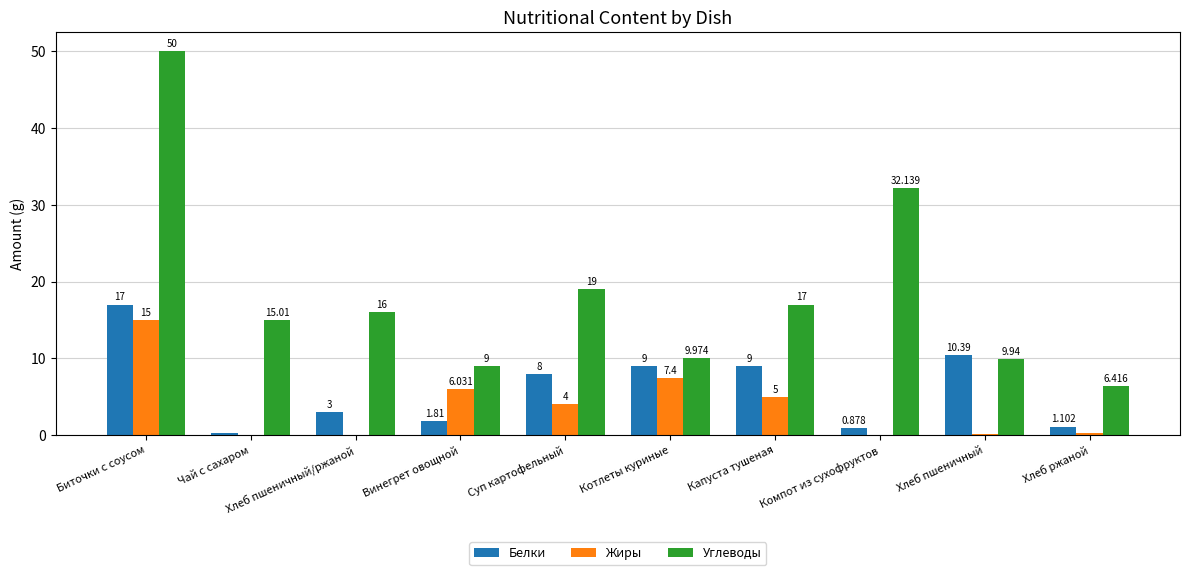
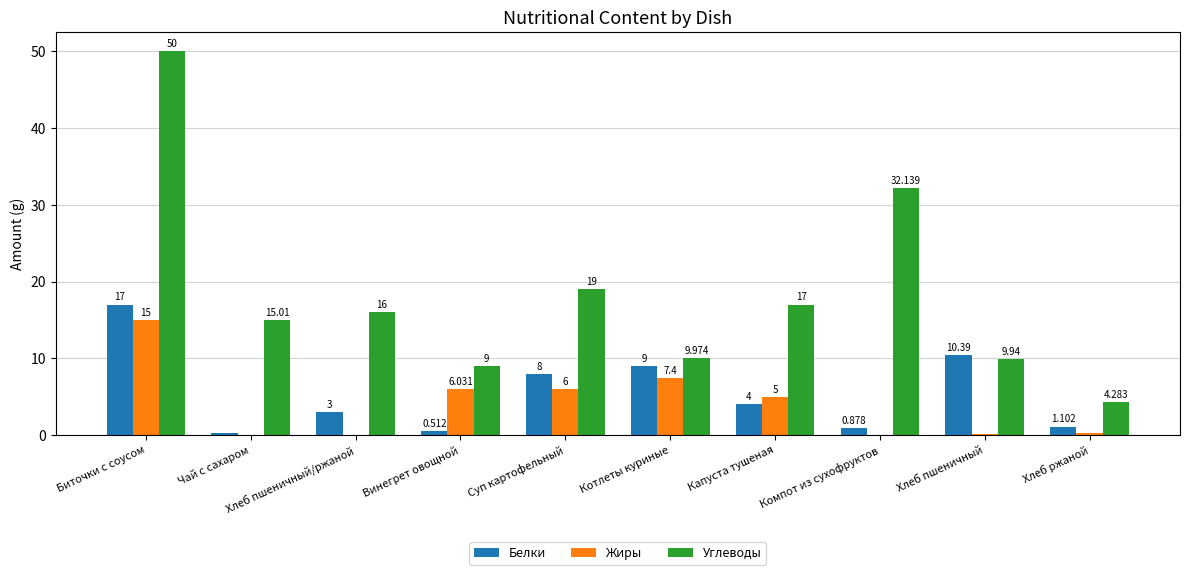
  {
    "Белки": {
      "Биточки с соусом": 17,
      "Хлеб пшеничный/ржаной": 3,
-     "Винегрет овощной": 1.81,
+     "Винегрет овощной": 0.512,
      "Суп картофельный": 8,
      "Котлеты куриные": 9,
-     "Капуста тушеная": 9,
+     "Капуста тушеная": 4,
      "Компот из сухофруктов": 0.878,
      "Хлеб пшеничный": 10.39,
      "Хлеб ржаной": 1.102
    },
    "Жиры": {
      "Биточки с соусом": 15,
      "Винегрет овощной": 6.031,
-     "Суп картофельный": 4,
+     "Суп картофельный": 6,
      "Котлеты куриные": 7.4,
      "Капуста тушеная": 5
    },
    "Углеводы": {
      "Биточки с соусом": 50,
      "Чай с сахаром": 15.01,
      "Хлеб пшеничный/ржаной": 16,
      "Винегрет овощной": 9,
      "Суп картофельный": 19,
      "Котлеты куриные": 9.974,
      "Капуста тушеная": 17,
      "Компот из сухофруктов": 32.139,
      "Хлеб пшеничный": 9.94,
-     "Хлеб ржаной": 6.416
+     "Хлеб ржаной": 4.283
    }
  }
